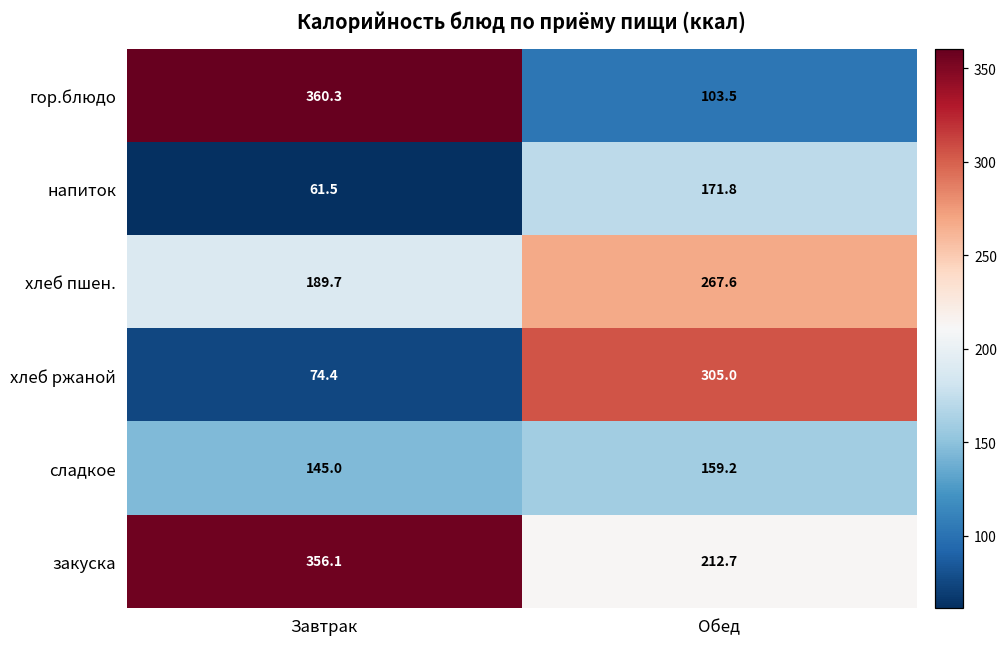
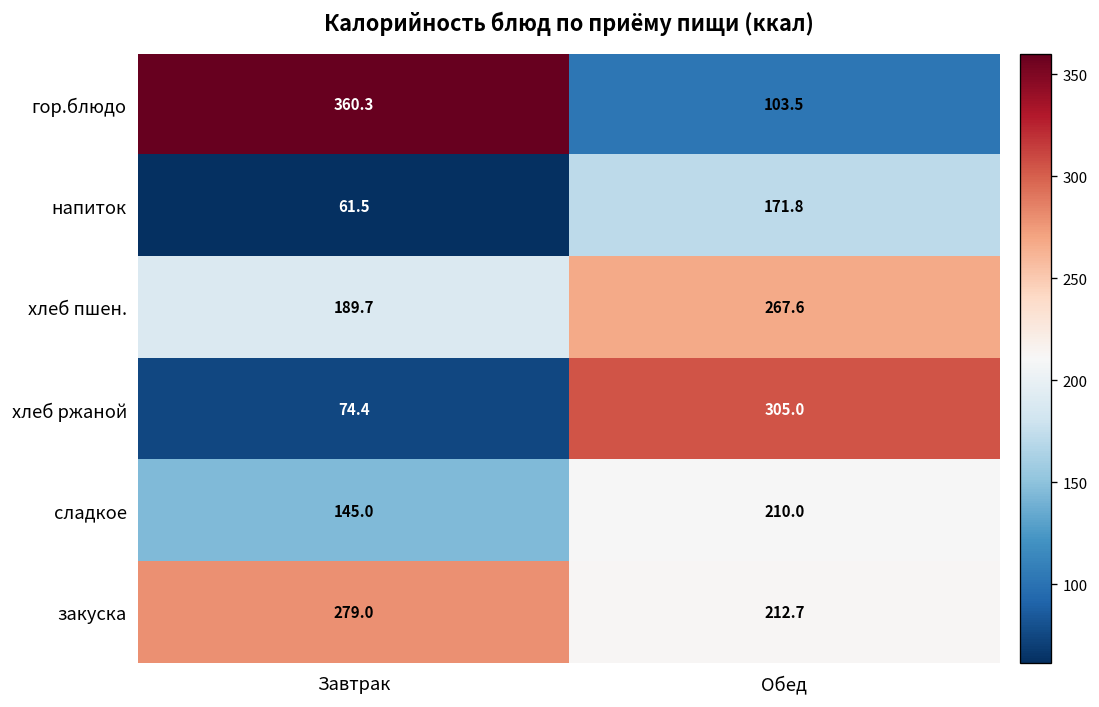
  {
    "гор.блюдо": {
      "Завтрак": 360.3,
      "Обед": 103.5
    },
    "напиток": {
      "Завтрак": 61.5,
      "Обед": 171.8
    },
    "хлеб пшен.": {
      "Завтрак": 189.7,
      "Обед": 267.6
    },
    "хлеб ржаной": {
      "Завтрак": 74.4,
      "Обед": 305.0
    },
    "сладкое": {
      "Завтрак": 145.0,
-     "Обед": 159.2
+     "Обед": 210.0
    },
    "закуска": {
-     "Завтрак": 356.1,
+     "Завтрак": 279.0,
      "Обед": 212.7
    }
  }
